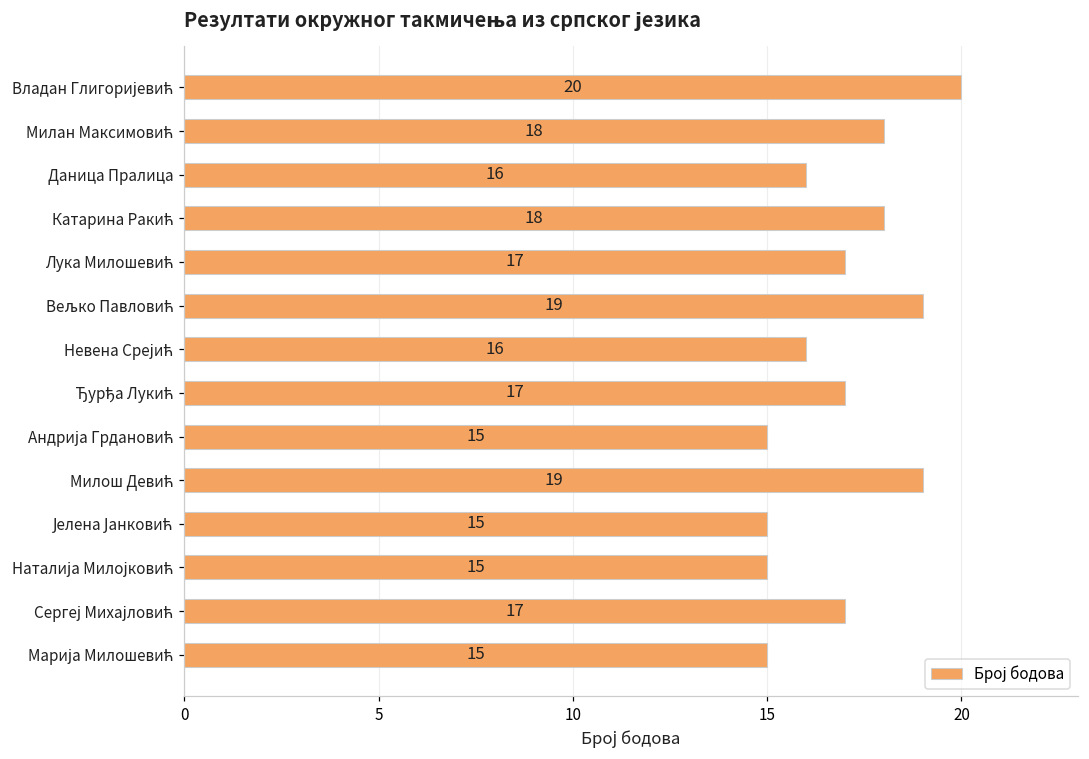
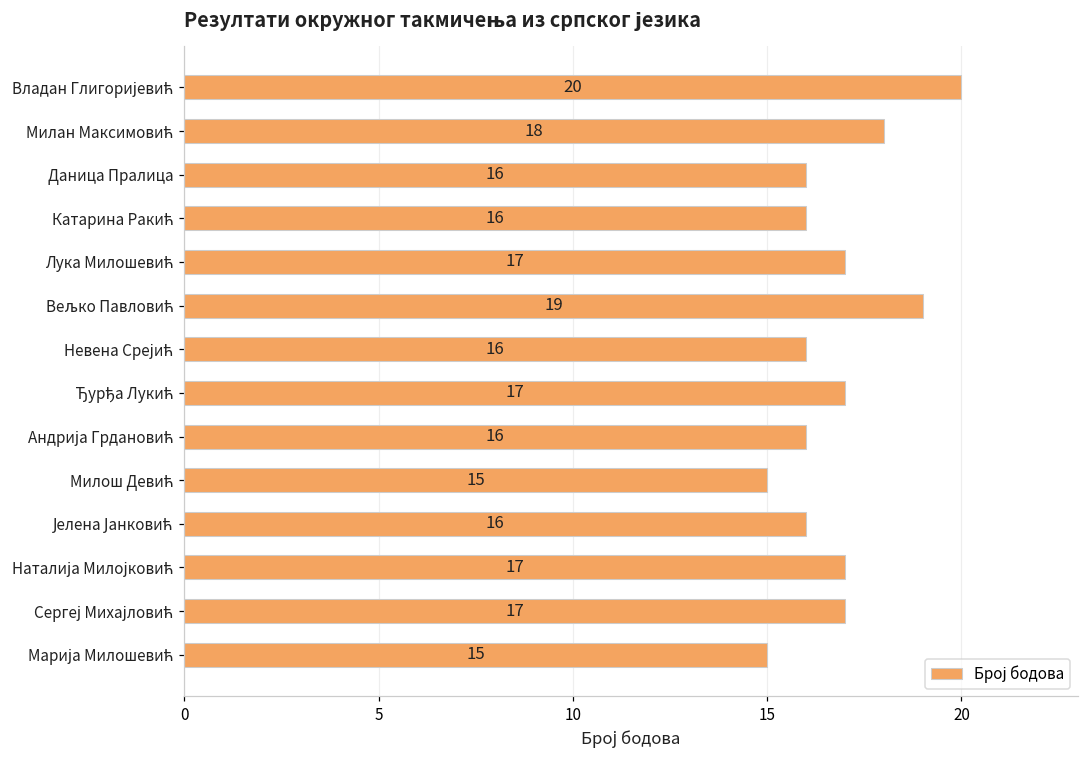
  {
    "Владан Глигоријевић": 20,
    "Милан Максимовић": 18,
    "Даница Пралица": 16,
-   "Катарина Ракић": 18,
+   "Катарина Ракић": 16,
    "Лука Милошевић": 17,
    "Вељко Павловић": 19,
    "Невена Срејић": 16,
    "Ђурђа Лукић": 17,
-   "Андрија Грдановић": 15,
-   "Милош Девић": 19,
-   "Јелена Јанковић": 15,
-   "Наталија Милојковић": 15,
+   "Андрија Грдановић": 16,
+   "Милош Девић": 15,
+   "Јелена Јанковић": 16,
+   "Наталија Милојковић": 17,
    "Сергеј Михајловић": 17,
    "Марија Милошевић": 15
  }
